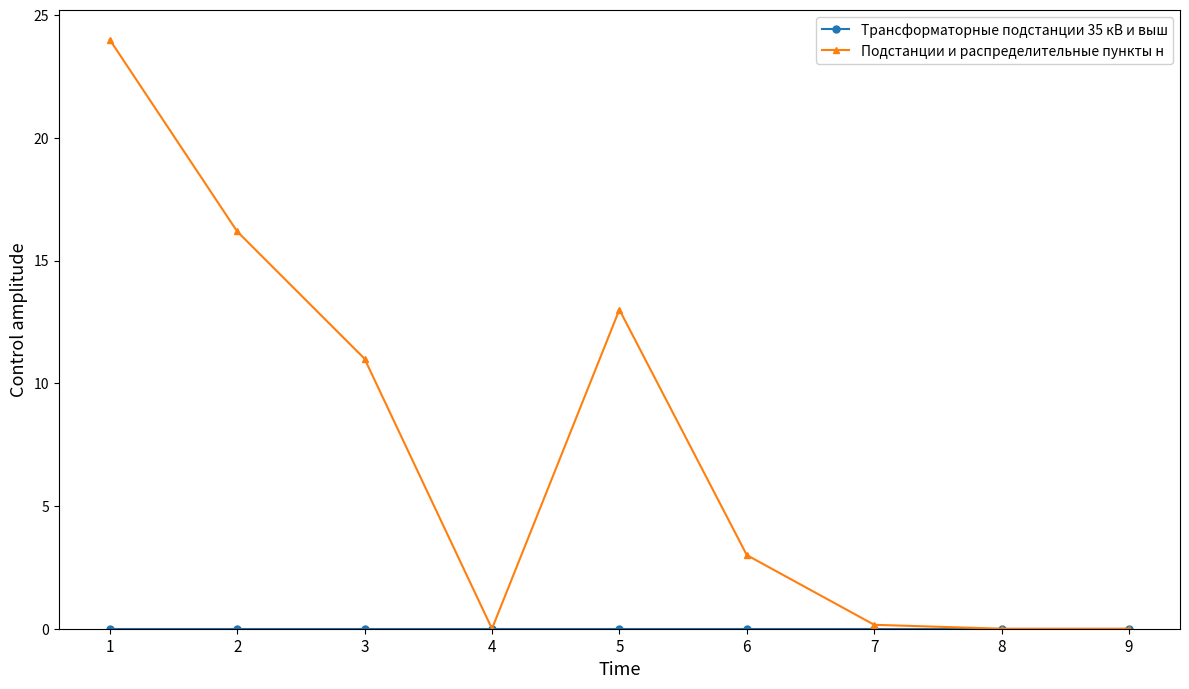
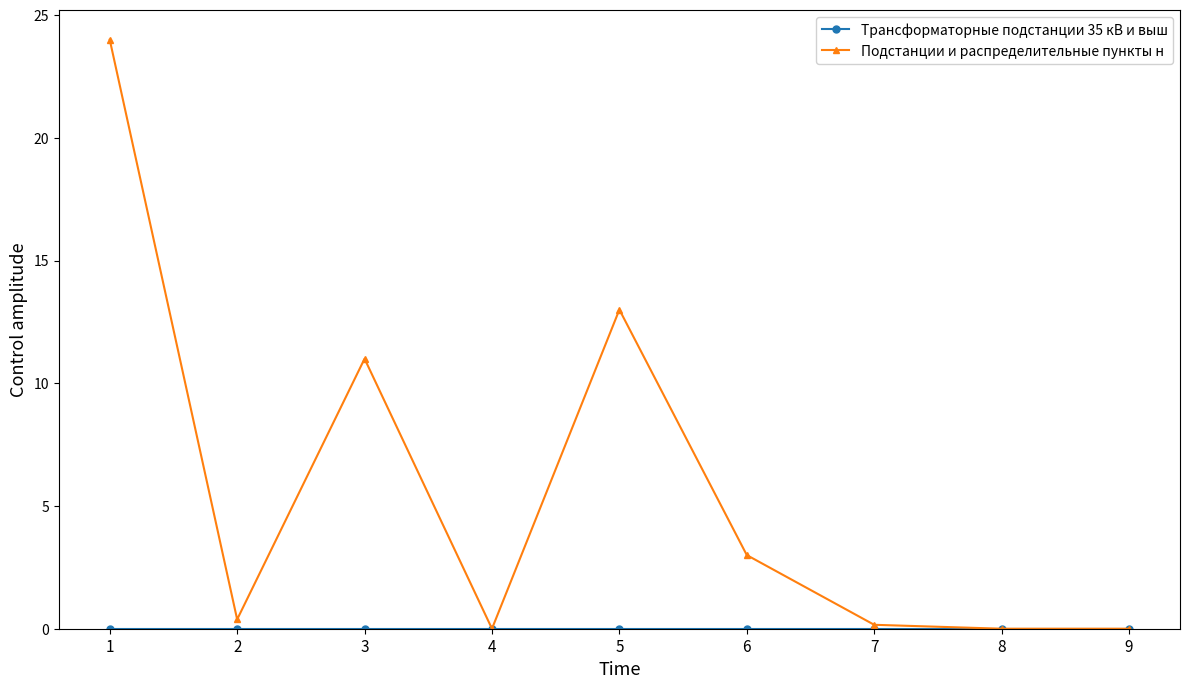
  {
    "Трансформаторные подстанции 35 кВ и выш": {
      "1": 0.0,
      "2": 0.0,
      "3": 0.0,
      "5": 0.0,
      "6": 0.0,
      "7": 0.0
    },
    "Подстанции и распределительные пункты н": {
      "1": 24.0,
-     "2": 16.2,
+     "2": 0.4,
      "3": 11.0,
      "5": 13.0,
      "6": 3.0,
      "7": 0.2
    }
  }
